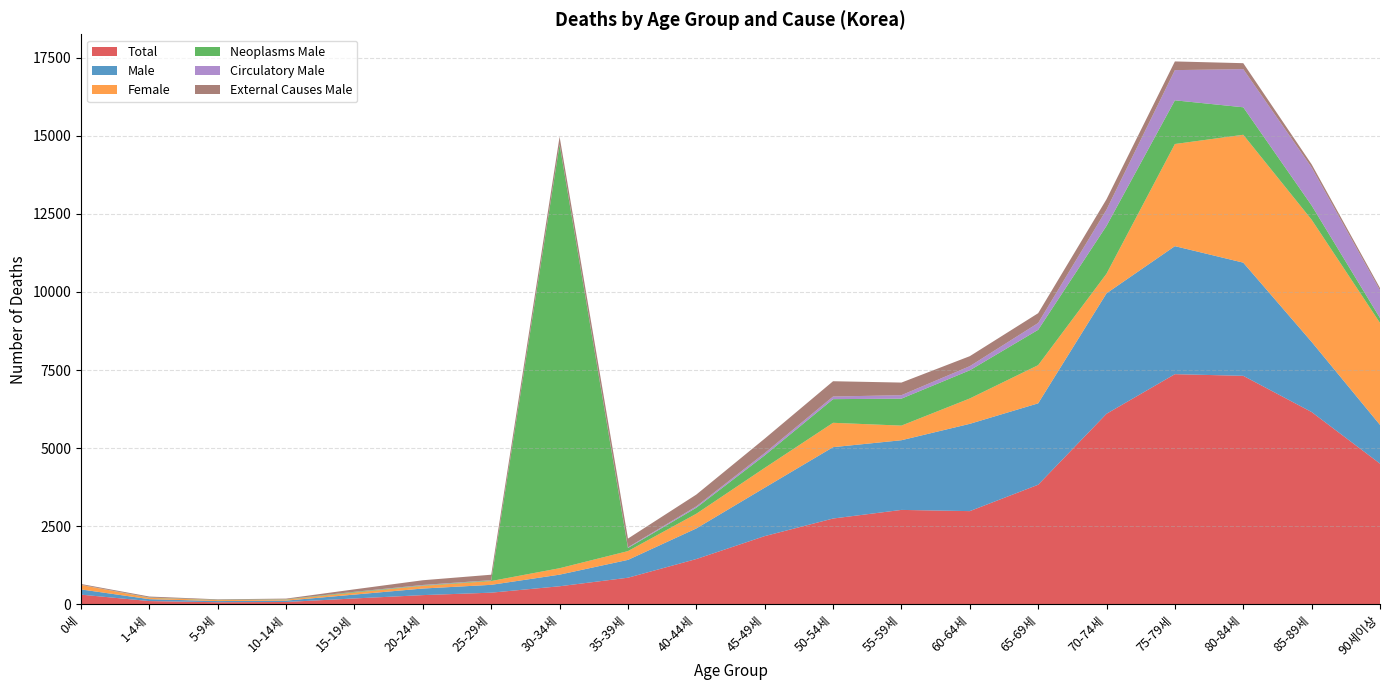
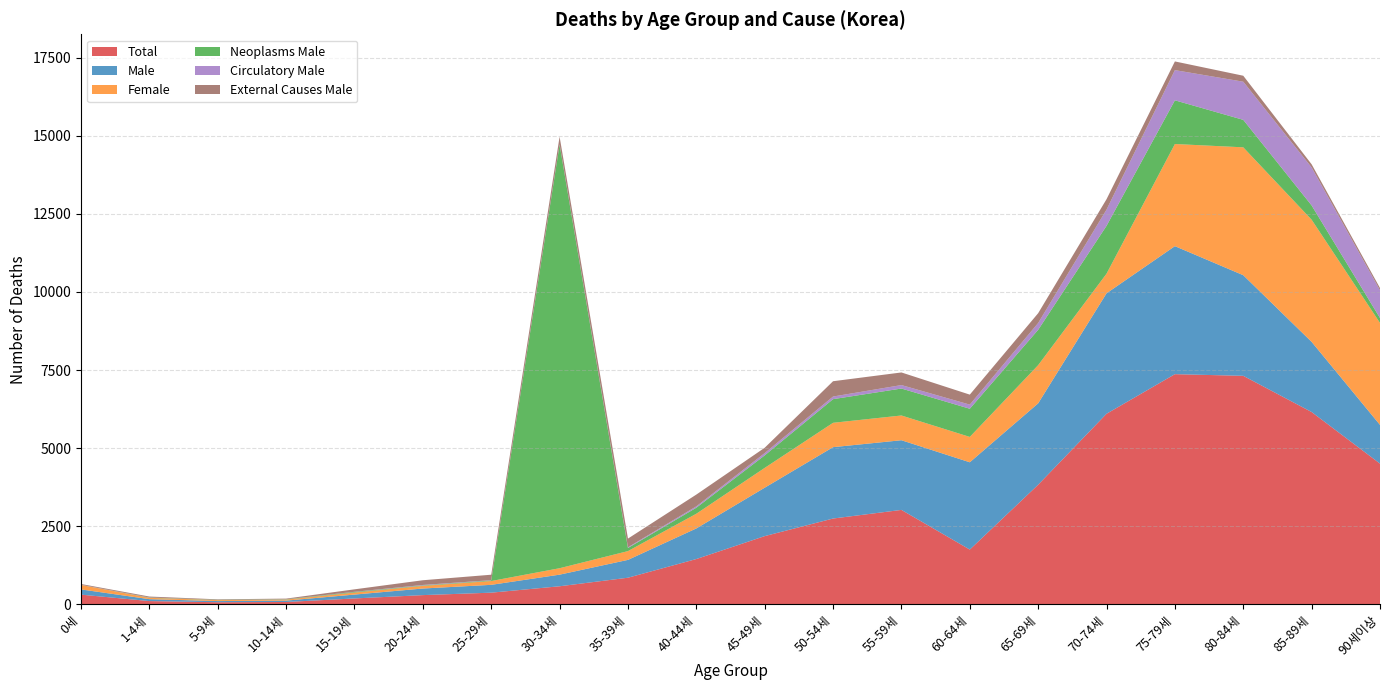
  {
    "Total": {
      "0세": 300,
      "15-19세": 200,
      "20-24세": 300,
      "25-29세": 400,
      "30-34세": 600,
      "35-39세": 900,
      "40-44세": 1500,
      "45-49세": 2200,
      "50-54세": 2700,
      "55-59세": 3000,
-     "60-64세": 3000,
+     "60-64세": 1800,
      "65-69세": 3800,
      "70-74세": 6100,
      "75-79세": 7400,
      "80-84세": 7300,
      "85-89세": 6200,
      "90세이상": 4500
    },
    "Male": {
      "0세": 200,
      "20-24세": 200,
      "25-29세": 300,
      "30-34세": 400,
      "35-39세": 600,
      "40-44세": 1000,
      "45-49세": 1600,
      "50-54세": 2300,
      "55-59세": 2200,
      "60-64세": 2800,
      "65-69세": 2600,
      "70-74세": 3900,
      "75-79세": 4100,
-     "80-84세": 3600,
+     "80-84세": 3200,
      "85-89세": 2200,
      "90세이상": 1200
    },
    "Female": {
      "30-34세": 200,
      "35-39세": 300,
      "40-44세": 500,
      "45-49세": 600,
      "50-54세": 800,
-     "55-59세": 500,
+     "55-59세": 800,
      "60-64세": 800,
      "65-69세": 1200,
      "70-74세": 600,
      "75-79세": 3300,
      "80-84세": 4100,
      "85-89세": 3900,
      "90세이상": 3300
    },
    "Neoplasms Male": {
      "50-54세": 800,
      "55-59세": 900,
      "60-64세": 900,
      "65-69세": 1100,
      "70-74세": 1500,
      "75-79세": 1400,
      "80-84세": 900,
      "85-89세": 500,
      "90세이상": 200
    },
    "Circulatory Male": {
      "50-54세": 100,
      "55-59세": 100,
      "60-64세": 100,
      "65-69세": 200,
      "70-74세": 500,
      "75-79세": 1000,
      "80-84세": 1200,
      "85-89세": 1200
    },
    "External Causes Male": {
      "20-24세": 200,
      "25-29세": 200,
      "30-34세": 200,
      "35-39세": 300,
      "40-44세": 400,
-     "45-49세": 500,
+     "45-49세": 200,
      "50-54세": 500,
      "55-59세": 400,
      "60-64세": 300,
      "65-69세": 300,
      "70-74세": 300,
      "75-79세": 300,
      "80-84세": 200,
      "85-89세": 100
    }
  }
